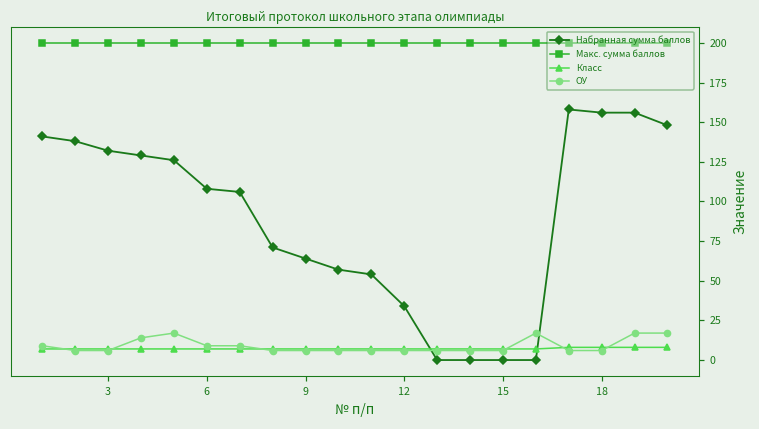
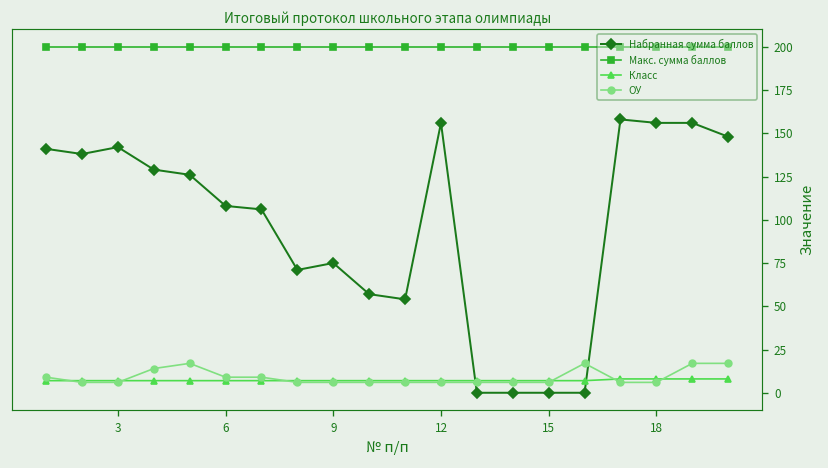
  {
    "Набранная сумма баллов": {
-     "3": 132,
+     "3": 142,
      "6": 108,
-     "9": 64,
-     "12": 34,
+     "9": 75,
+     "12": 156,
      "15": 0,
      "18": 156
    },
    "Макс. сумма баллов": {
      "3": 200,
      "6": 200,
      "9": 200,
      "12": 200,
      "15": 200
    },
    "Класс": {
      "6": 7,
      "18": 8
    },
    "ОУ": {
      "6": 9,
      "18": 6
    }
  }
